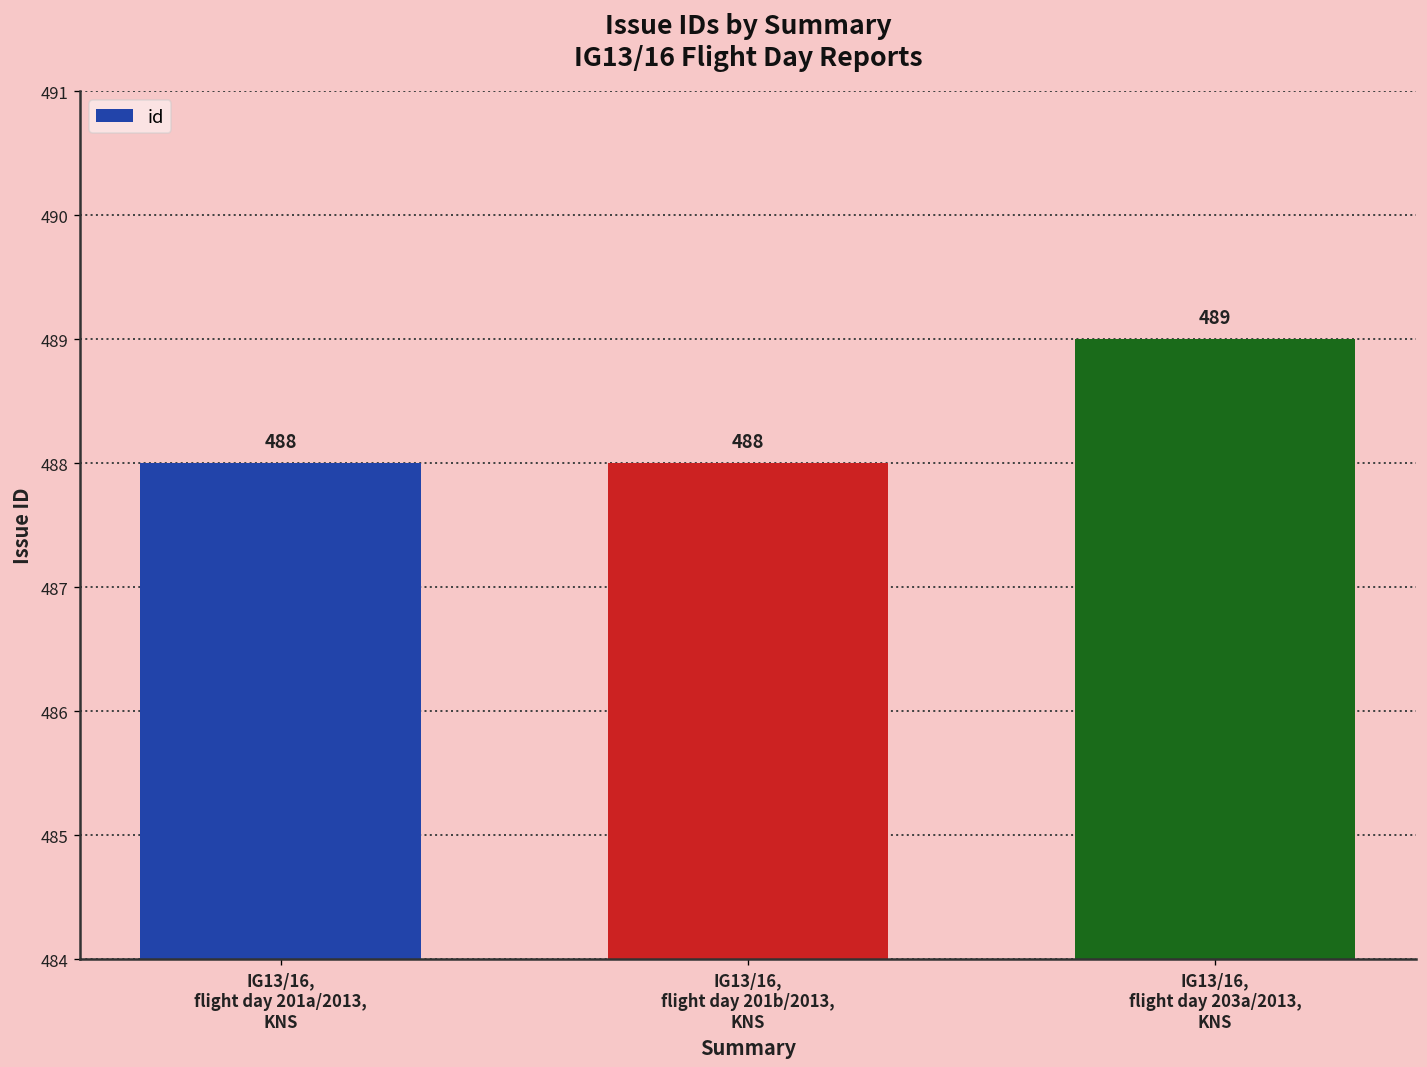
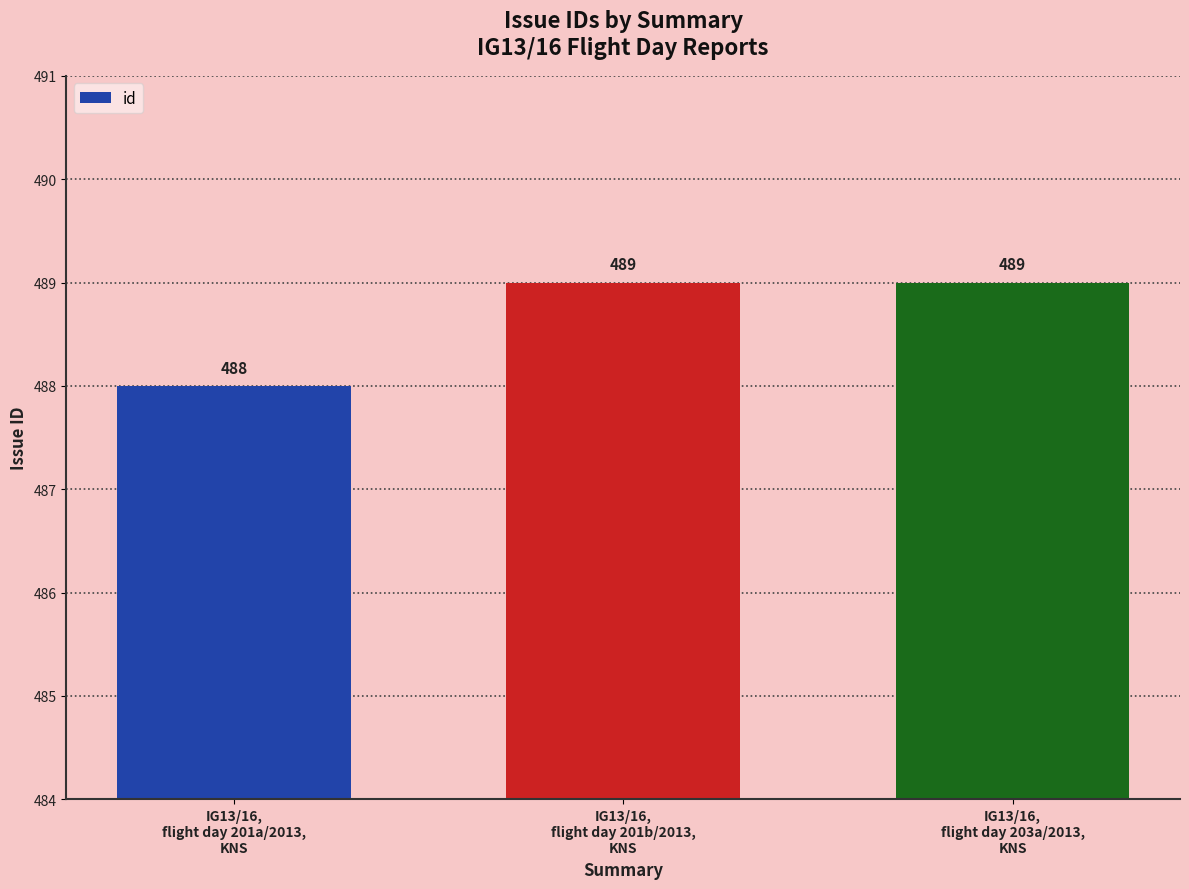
  {
    "IG13/16, flight day 201a/2013, KNS": 488,
-   "IG13/16, flight day 201b/2013, KNS": 488,
+   "IG13/16, flight day 201b/2013, KNS": 489,
    "IG13/16, flight day 203a/2013, KNS": 489
  }
